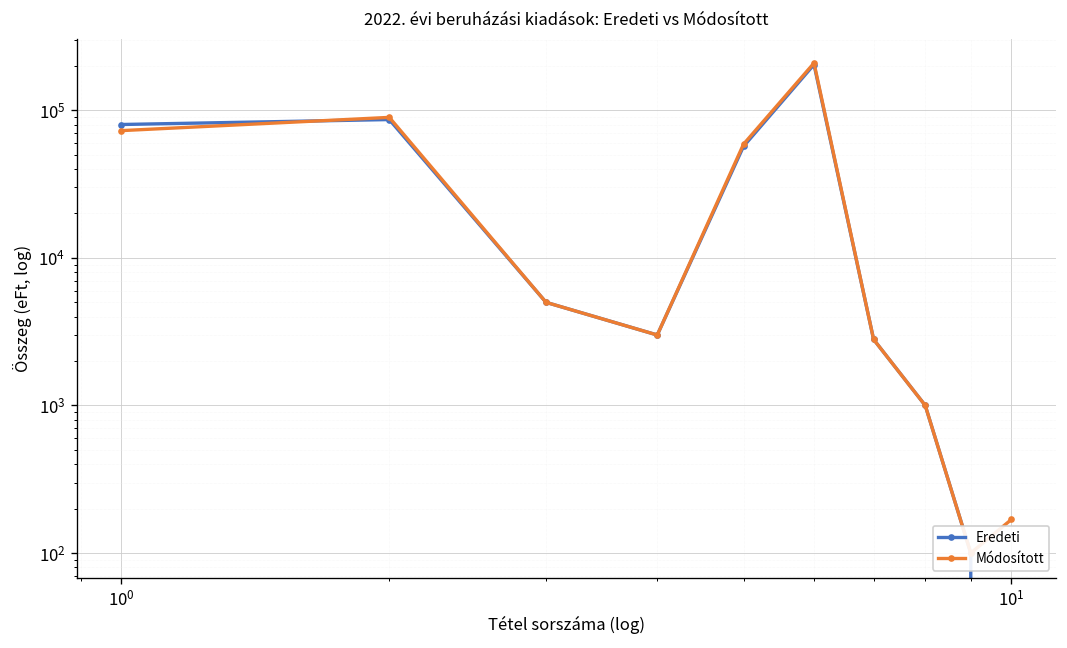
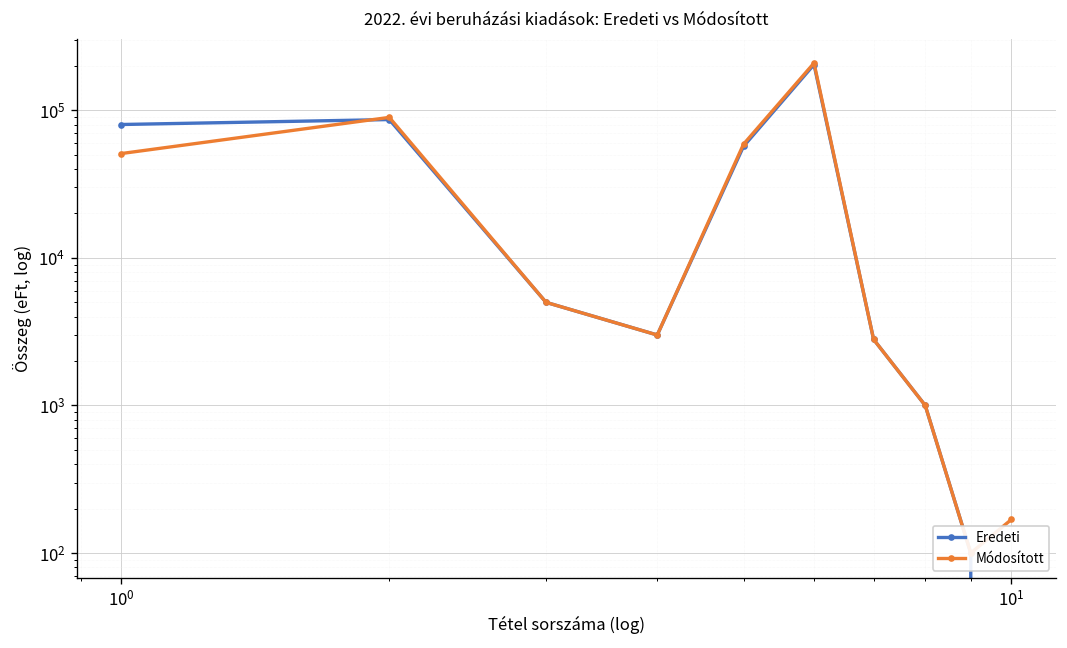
  {
    "Eredeti": {
      "10^0": 80000
    },
    "Módosított": {
-     "10^0": 70000,
+     "10^0": 51000,
      "10^1": 170
    }
  }
